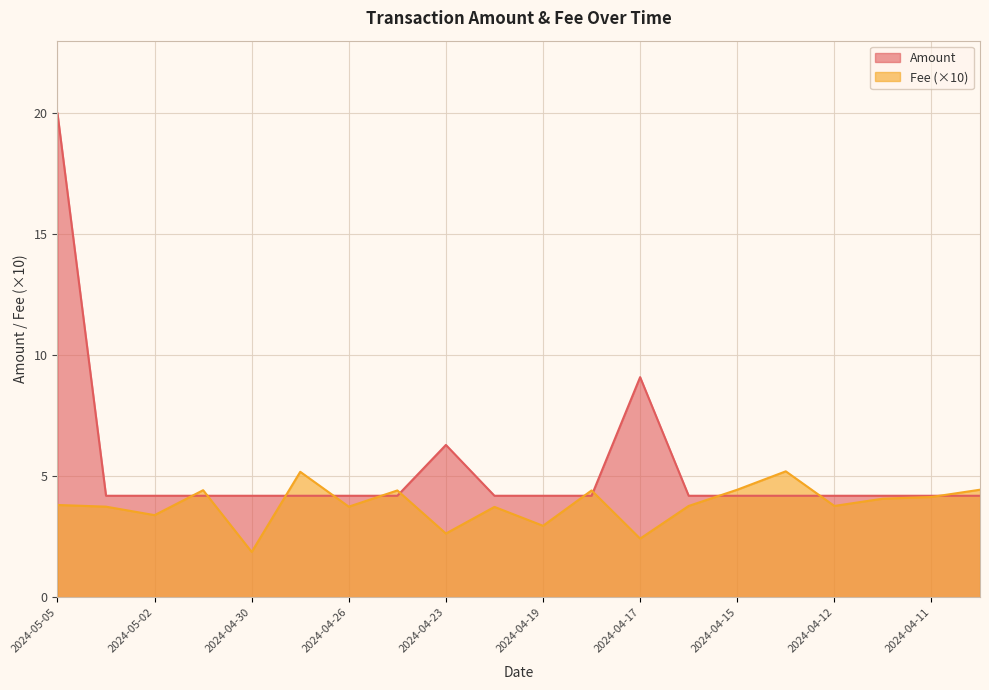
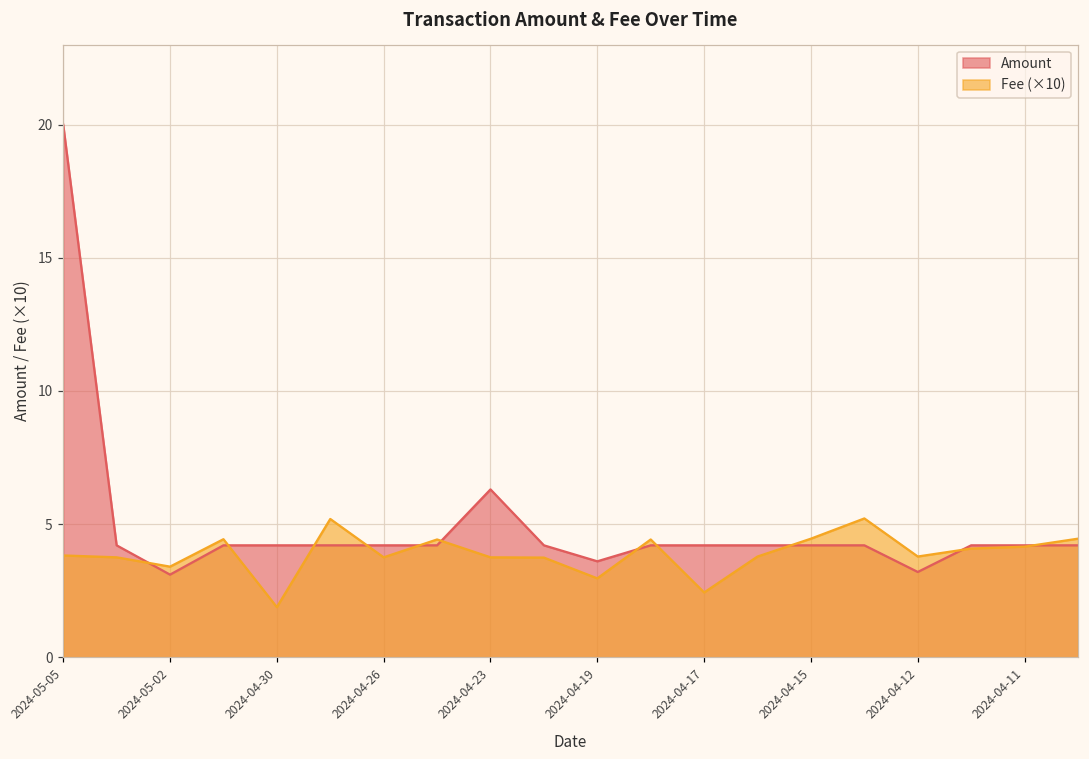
  {
    "Amount": {
      "2024-05-05": 20.0,
-     "2024-05-02": 4.2,
+     "2024-05-02": 3.1,
      "2024-04-30": 4.2,
      "2024-04-26": 4.2,
      "2024-04-23": 6.3,
-     "2024-04-19": 4.2,
-     "2024-04-17": 9.1,
-     "2024-04-12": 4.2
+     "2024-04-19": 3.6,
+     "2024-04-17": 4.2,
+     "2024-04-12": 3.2
    },
    "Fee (×10)": {
      "2024-05-05": 3.8,
      "2024-05-02": 3.4,
      "2024-04-30": 1.9,
      "2024-04-26": 3.8,
-     "2024-04-23": 2.6,
+     "2024-04-23": 3.8,
      "2024-04-19": 3.0,
      "2024-04-17": 2.4,
      "2024-04-12": 3.8
    }
  }
